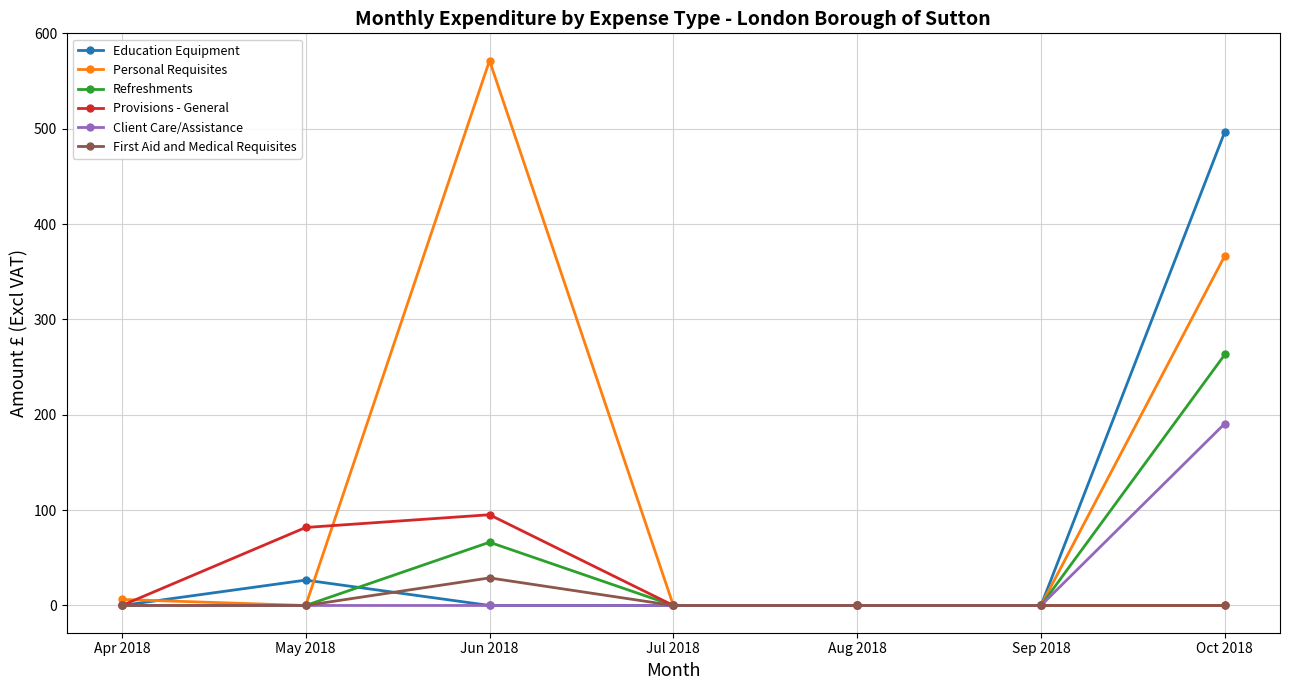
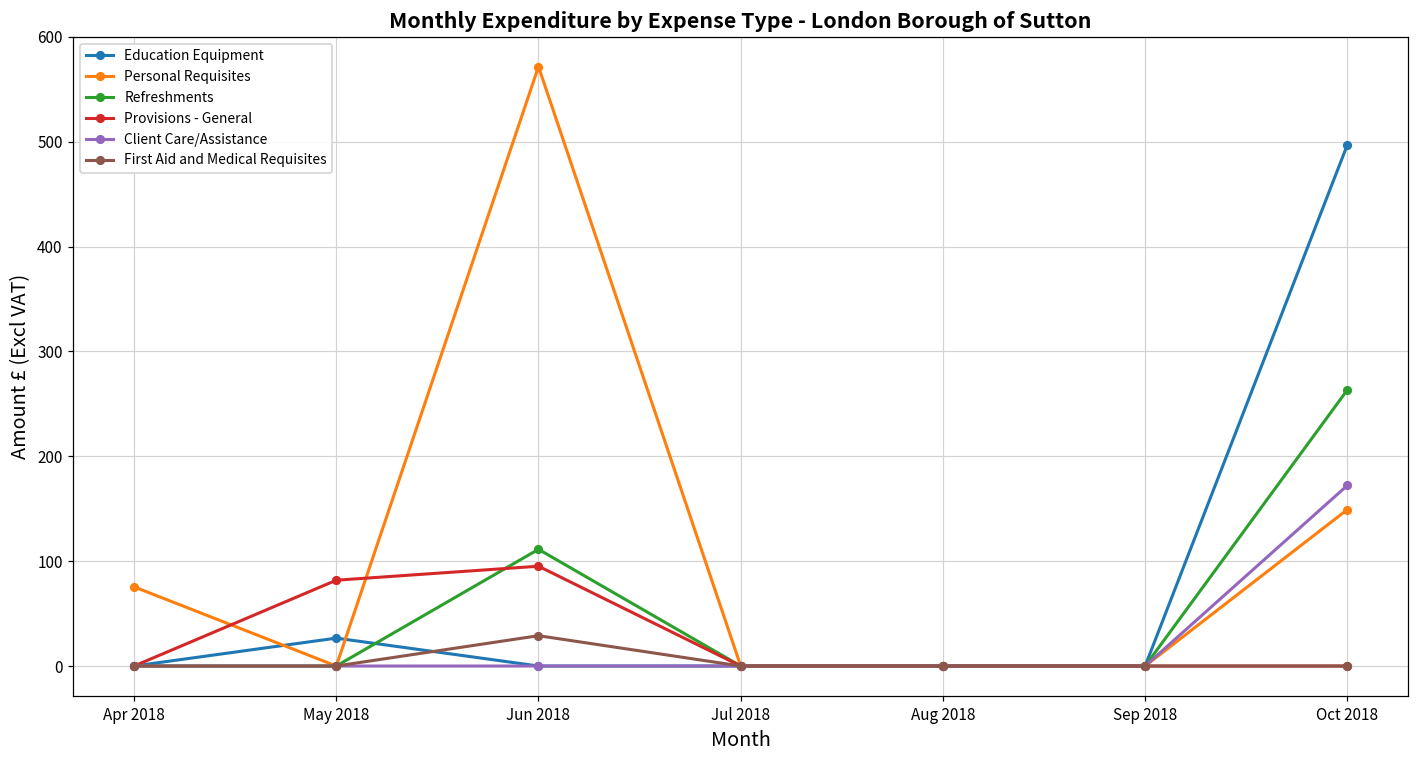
  {
    "Education Equipment": {
      "May 2018": 30,
      "Oct 2018": 500
    },
    "Personal Requisites": {
-     "Apr 2018": 10,
+     "Apr 2018": 80,
      "Jun 2018": 570,
-     "Oct 2018": 370
+     "Oct 2018": 150
    },
    "Refreshments": {
-     "Jun 2018": 70,
+     "Jun 2018": 110,
      "Oct 2018": 260
    },
    "Provisions - General": {
      "May 2018": 80,
      "Jun 2018": 100
    },
    "Client Care/Assistance": {
-     "Oct 2018": 190
+     "Oct 2018": 170
    },
    "First Aid and Medical Requisites": {
      "Jun 2018": 30
    }
  }
